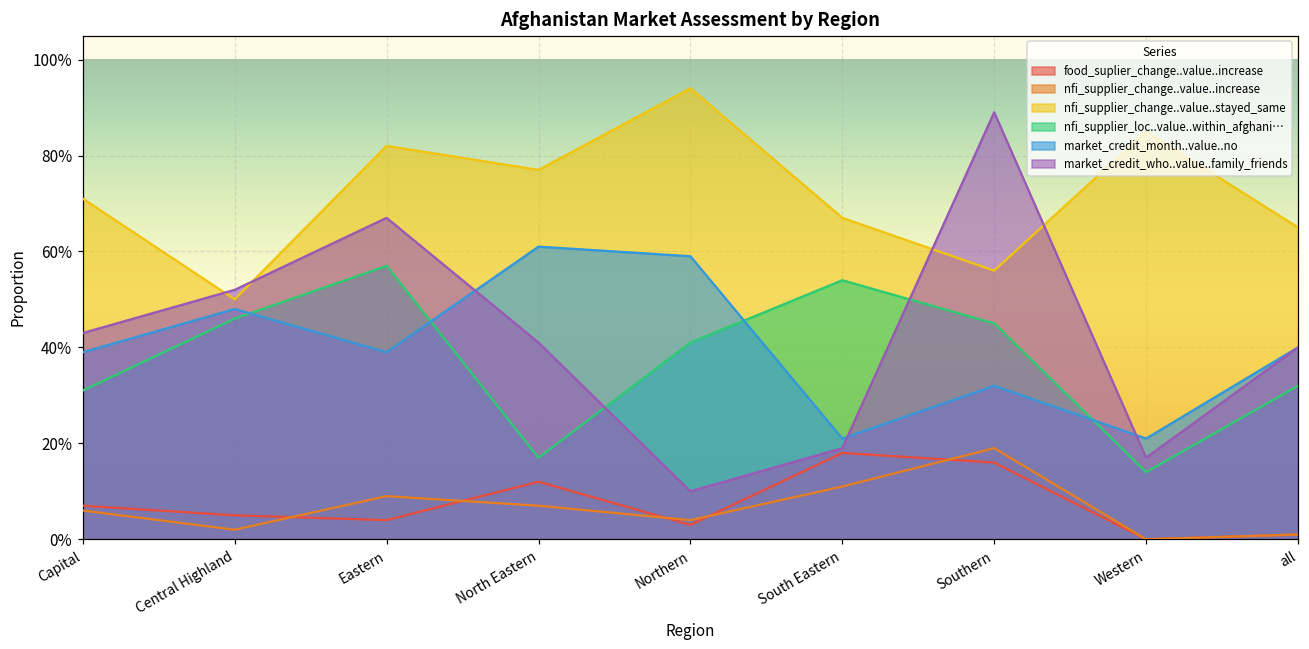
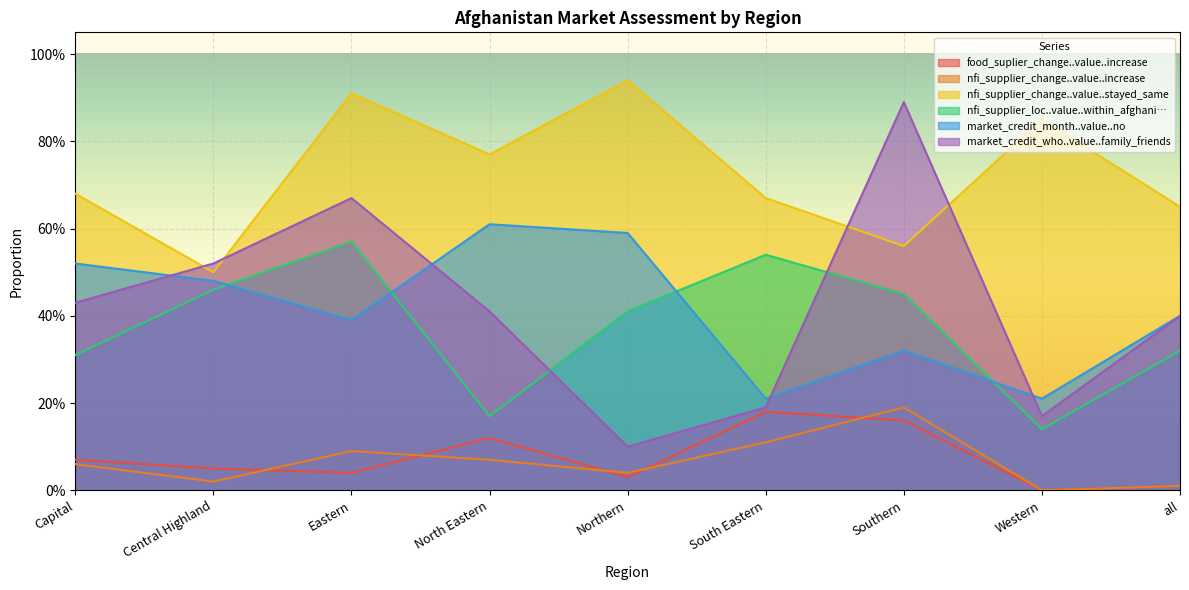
  {
    "nfi_supplier_change..value..stayed_same": {
-     "Capital": "71%",
+     "Capital": "68%",
      "Central Highland": "50%",
-     "Eastern": "82%",
+     "Eastern": "91%",
      "North Eastern": "77%",
      "Northern": "94%",
      "South Eastern": "67%",
      "Southern": "56%",
      "all": "65%"
    },
    "nfi_supplier_loc..value..within_afghani…": {
      "Capital": "31%",
      "Central Highland": "46%",
      "Eastern": "57%",
      "North Eastern": "17%",
      "Northern": "41%",
      "South Eastern": "54%",
      "Southern": "45%",
      "Western": "14%",
      "all": "32%"
    },
    "market_credit_month..value..no": {
-     "Capital": "39%",
+     "Capital": "52%",
      "Central Highland": "48%",
      "Eastern": "39%",
      "North Eastern": "61%",
      "Northern": "59%",
      "South Eastern": "21%",
      "Southern": "32%",
      "Western": "21%"
    },
    "market_credit_who..value..family_friends": {
      "Capital": "43%",
      "Central Highland": "52%",
      "Eastern": "67%",
      "North Eastern": "41%",
      "Northern": "10%",
      "South Eastern": "19%",
      "Southern": "89%",
      "Western": "17%"
    }
  }
